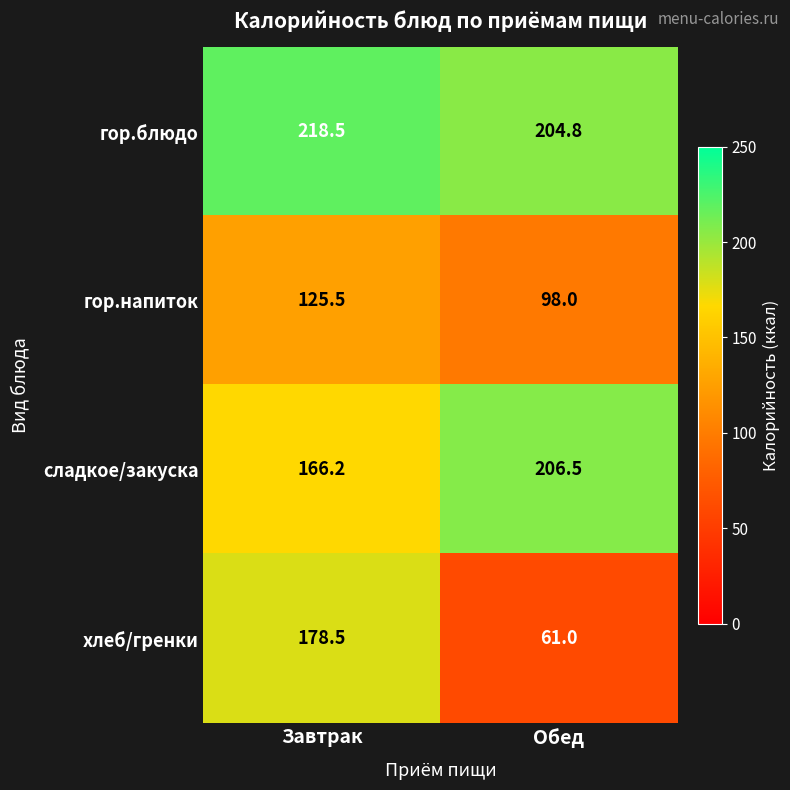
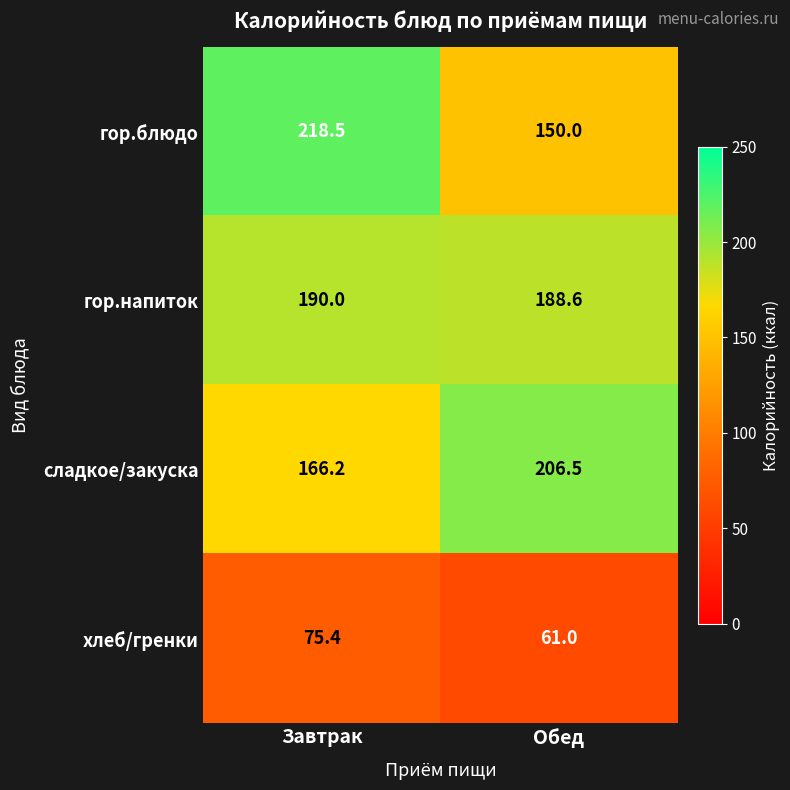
  {
    "гор.блюдо": {
      "Завтрак": 218.5,
-     "Обед": 204.8
+     "Обед": 150.0
    },
    "гор.напиток": {
-     "Завтрак": 125.5,
-     "Обед": 98.0
+     "Завтрак": 190.0,
+     "Обед": 188.6
    },
    "сладкое/закуска": {
      "Завтрак": 166.2,
      "Обед": 206.5
    },
    "хлеб/гренки": {
-     "Завтрак": 178.5,
+     "Завтрак": 75.4,
      "Обед": 61.0
    }
  }
